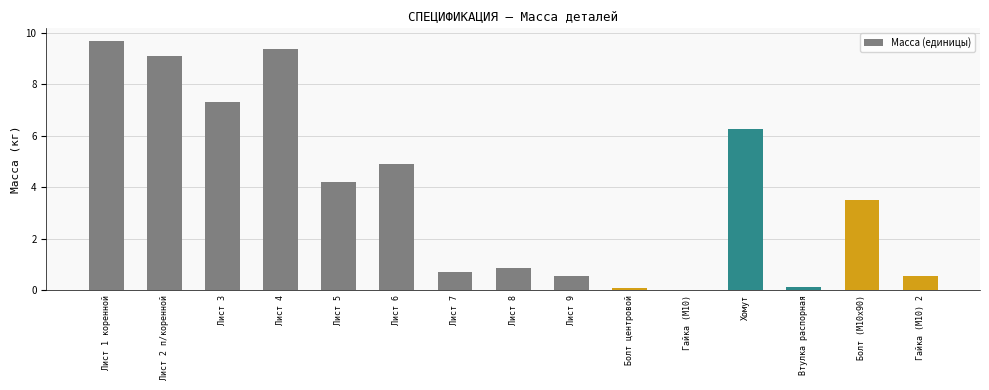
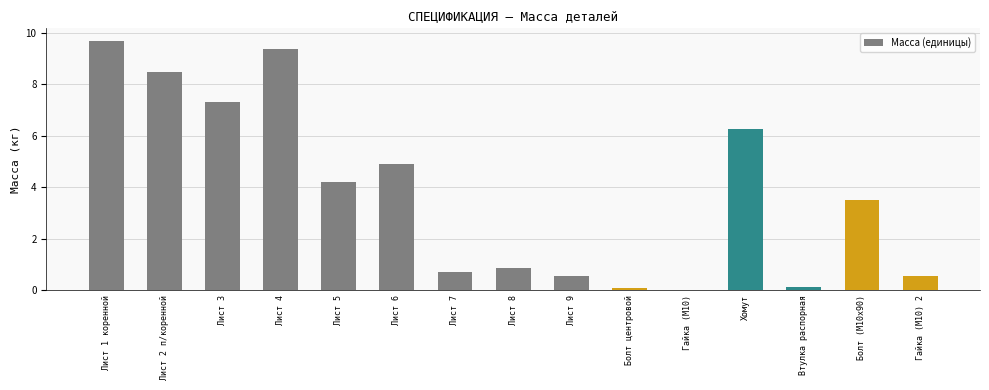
  {
    "Лист 1 коренной": 9.7,
-   "Лист 2 п/коренной": 9.1,
+   "Лист 2 п/коренной": 8.5,
    "Лист 3": 7.3,
    "Лист 4": 9.4,
    "Лист 5": 4.2,
    "Лист 6": 4.9,
    "Лист 7": 0.7,
    "Лист 8": 0.9,
    "Лист 9": 0.5,
    "Хомут": 6.3,
    "Втулка распорная": 0.1,
    "Болт (M10x90)": 3.5,
    "Гайка (M10) 2": 0.6
  }
